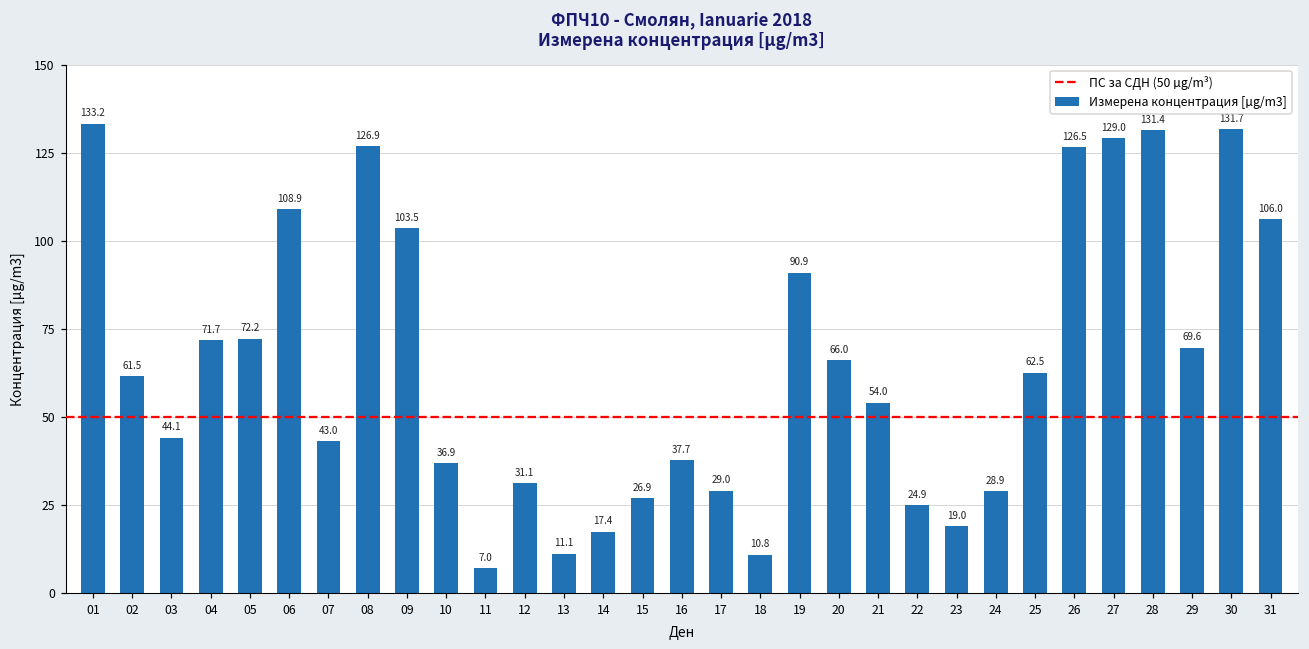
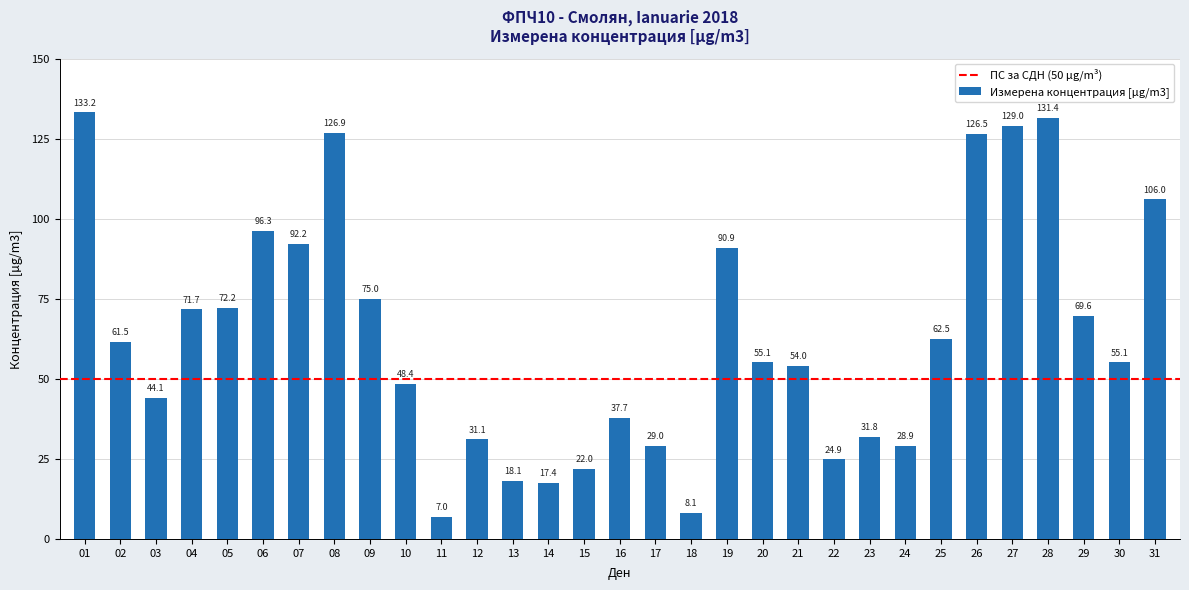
  {
    "01": 133.2,
    "02": 61.5,
    "03": 44.1,
    "04": 71.7,
    "05": 72.2,
-   "06": 108.9,
-   "07": 43.0,
+   "06": 96.3,
+   "07": 92.2,
    "08": 126.9,
-   "09": 103.5,
-   "10": 36.9,
+   "09": 75.0,
+   "10": 48.4,
    "11": 7.0,
    "12": 31.1,
-   "13": 11.1,
+   "13": 18.1,
    "14": 17.4,
-   "15": 26.9,
+   "15": 22.0,
    "16": 37.7,
    "17": 29.0,
-   "18": 10.8,
+   "18": 8.1,
    "19": 90.9,
-   "20": 66.0,
+   "20": 55.1,
    "21": 54.0,
    "22": 24.9,
-   "23": 19.0,
+   "23": 31.8,
    "24": 28.9,
    "25": 62.5,
    "26": 126.5,
    "27": 129.0,
    "28": 131.4,
    "29": 69.6,
-   "30": 131.7,
+   "30": 55.1,
    "31": 106.0
  }
